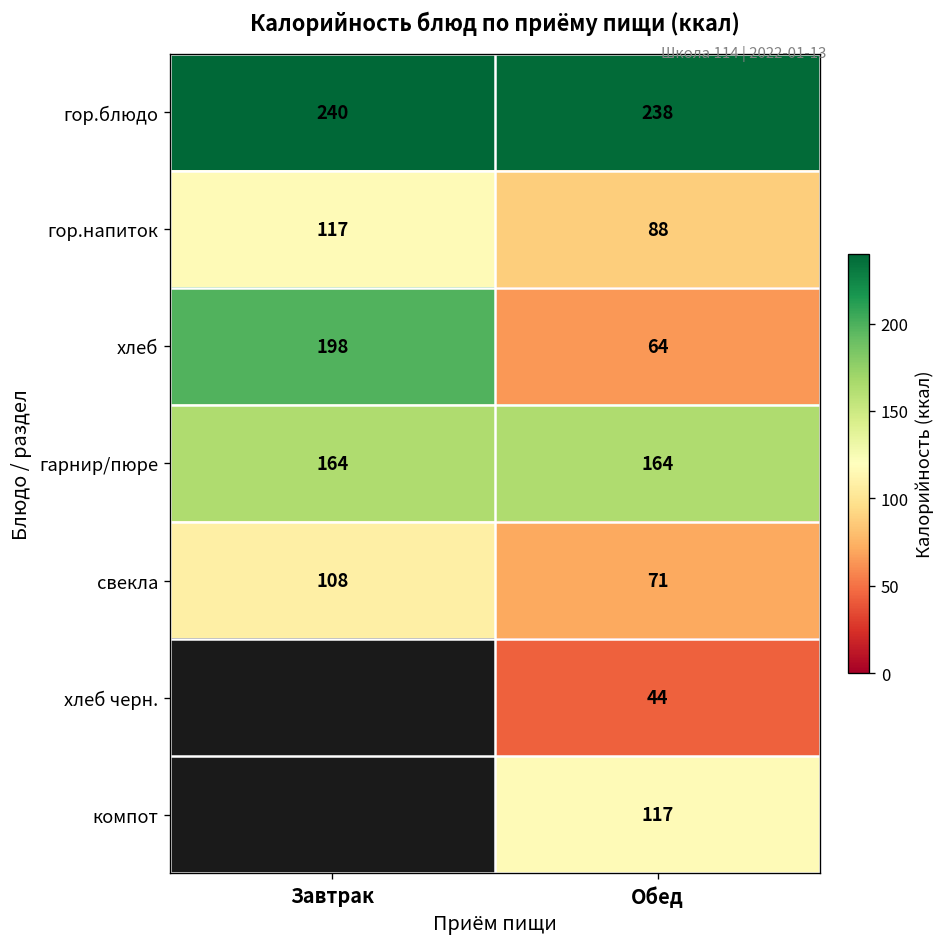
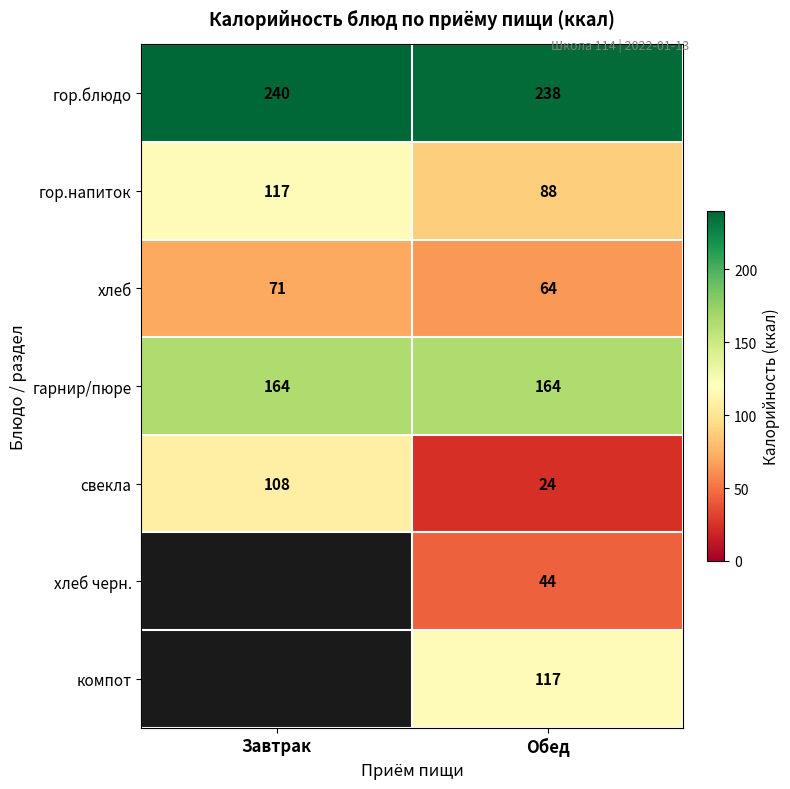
  {
    "гор.блюдо": {
      "Завтрак": 240
    },
    "гор.напиток": {
      "Завтрак": 117,
      "Обед": 88
    },
    "хлеб": {
-     "Завтрак": 198,
+     "Завтрак": 71,
      "Обед": 64
    },
    "гарнир/пюре": {
      "Завтрак": 164,
      "Обед": 164
    },
    "свекла": {
      "Завтрак": 108,
-     "Обед": 71
+     "Обед": 24
    },
    "хлеб черн.": {
      "Обед": 44
    },
    "компот": {
      "Обед": 117
    }
  }
